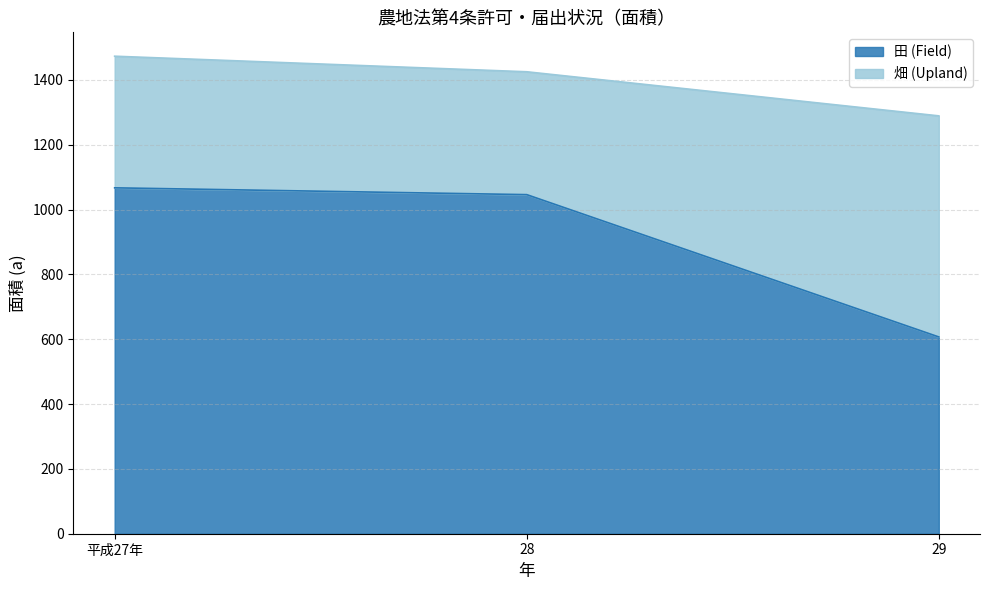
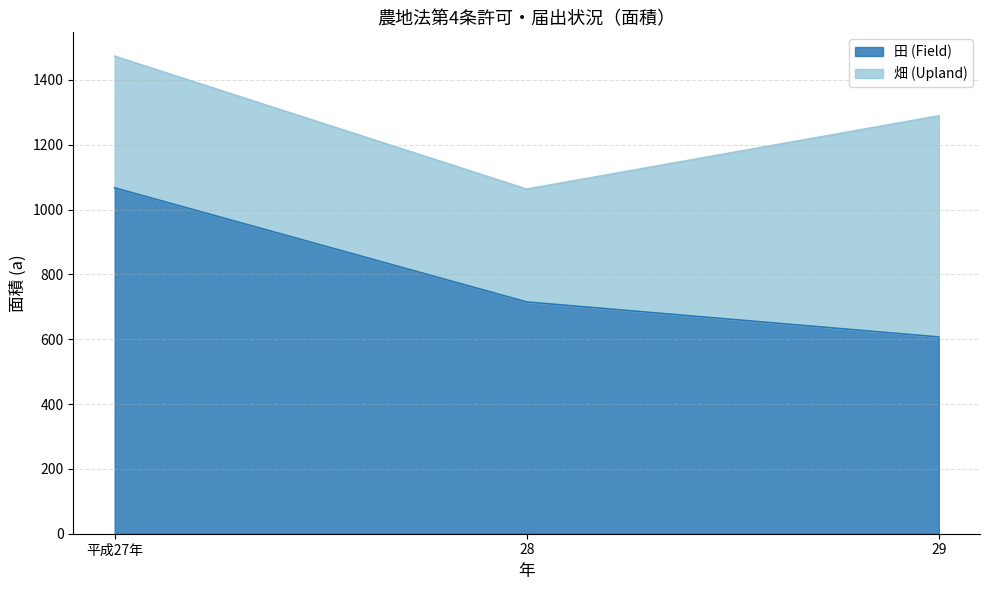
  {
    "田 (Field)": {
      "平成27年": 1070,
-     "28": 1050,
+     "28": 720,
      "29": 610
    },
    "畑 (Upland)": {
      "平成27年": 410,
-     "28": 380,
+     "28": 350,
      "29": 680
    }
  }
